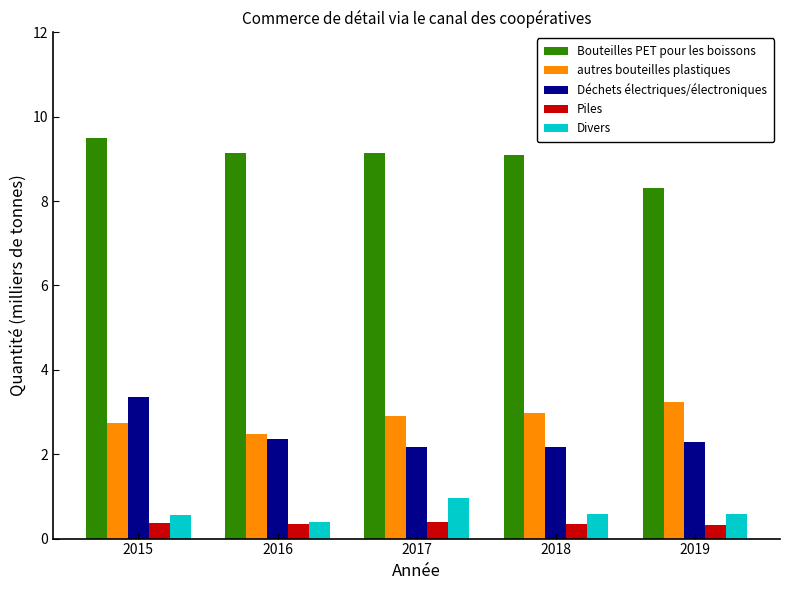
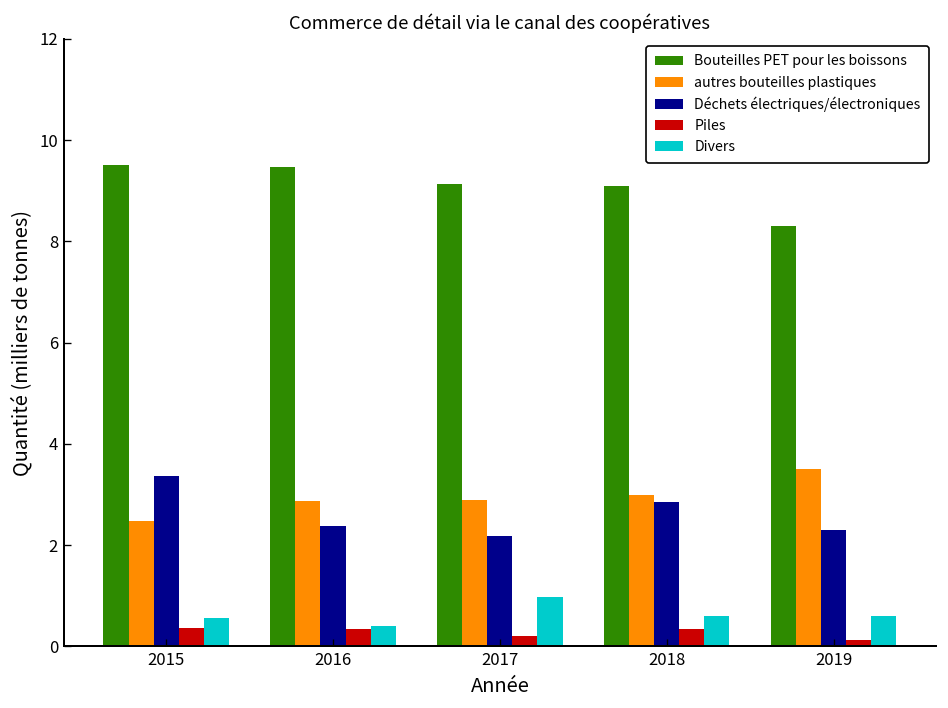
  {
    "Bouteilles PET pour les boissons": {
      "2015": 9.5,
-     "2016": 9.2,
+     "2016": 9.5,
      "2017": 9.1,
      "2018": 9.1,
      "2019": 8.3
    },
    "autres bouteilles plastiques": {
-     "2015": 2.7,
-     "2016": 2.5,
+     "2015": 2.5,
+     "2016": 2.9,
      "2017": 2.9,
      "2018": 3.0,
-     "2019": 3.2
+     "2019": 3.5
    },
    "Déchets électriques/électroniques": {
      "2015": 3.4,
      "2016": 2.4,
      "2017": 2.2,
-     "2018": 2.2,
+     "2018": 2.9,
      "2019": 2.3
    },
    "Piles": {
      "2015": 0.4,
      "2016": 0.3,
-     "2017": 0.4,
+     "2017": 0.2,
      "2018": 0.4,
-     "2019": 0.3
+     "2019": 0.1
    },
    "Divers": {
      "2015": 0.6,
      "2016": 0.4,
      "2017": 1.0,
      "2018": 0.6,
      "2019": 0.6
    }
  }
